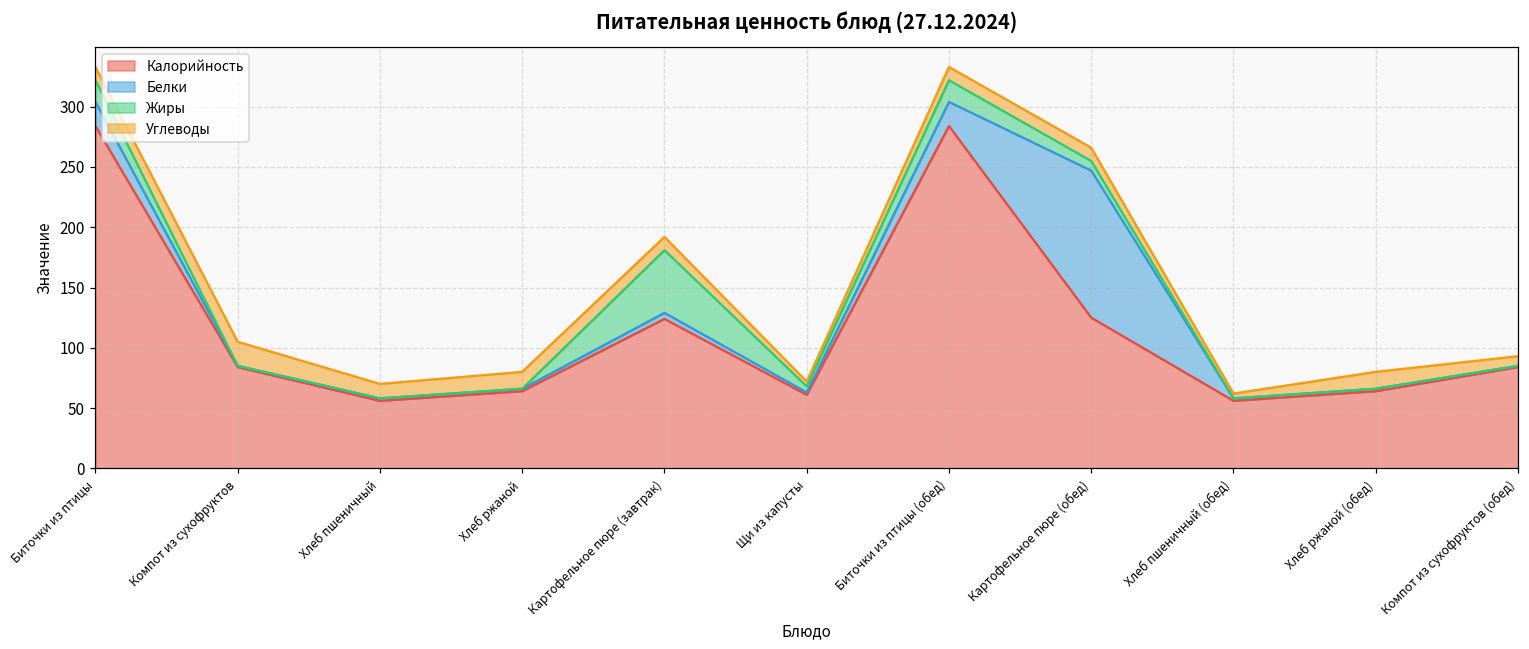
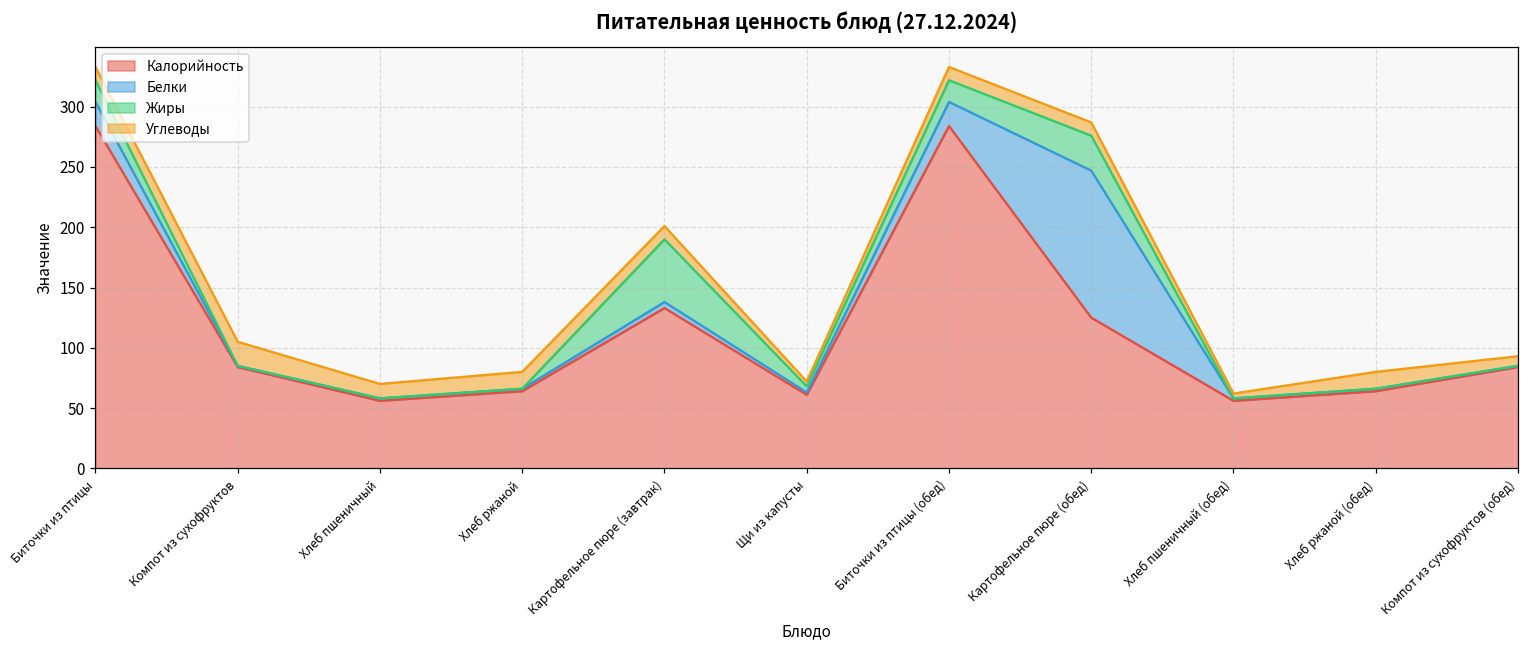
  {
    "Калорийность": {
      "Биточки из птицы": 284,
-     "Картофельное пюре (завтрак)": 124,
+     "Картофельное пюре (завтрак)": 133,
      "Биточки из птицы (обед)": 284,
      "Картофельное пюре (обед)": 125
    },
    "Белки": {
      "Биточки из птицы": 20,
      "Картофельное пюре (завтрак)": 5,
      "Биточки из птицы (обед)": 20,
      "Картофельное пюре (обед)": 122
    },
    "Жиры": {
      "Биточки из птицы": 18,
      "Картофельное пюре (завтрак)": 52,
      "Щи из капусты": 5,
      "Биточки из птицы (обед)": 18,
-     "Картофельное пюре (обед)": 8
+     "Картофельное пюре (обед)": 29
    },
    "Углеводы": {
      "Биточки из птицы": 11,
      "Компот из сухофруктов": 20,
      "Хлеб пшеничный": 12,
      "Хлеб ржаной": 14,
      "Картофельное пюре (завтрак)": 11,
      "Щи из капусты": 4,
      "Биточки из птицы (обед)": 11,
      "Картофельное пюре (обед)": 11,
      "Хлеб пшеничный (обед)": 4,
      "Хлеб ржаной (обед)": 14,
      "Компот из сухофруктов (обед)": 8
    }
  }
